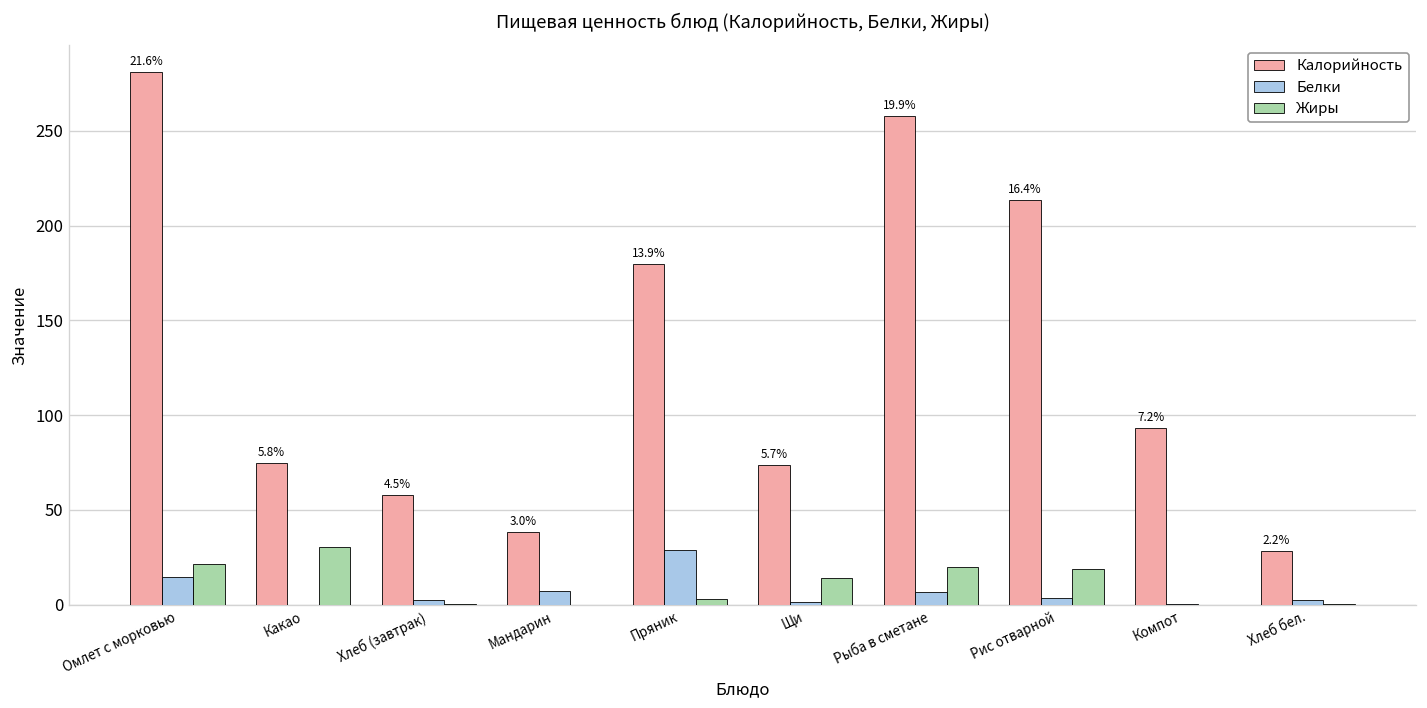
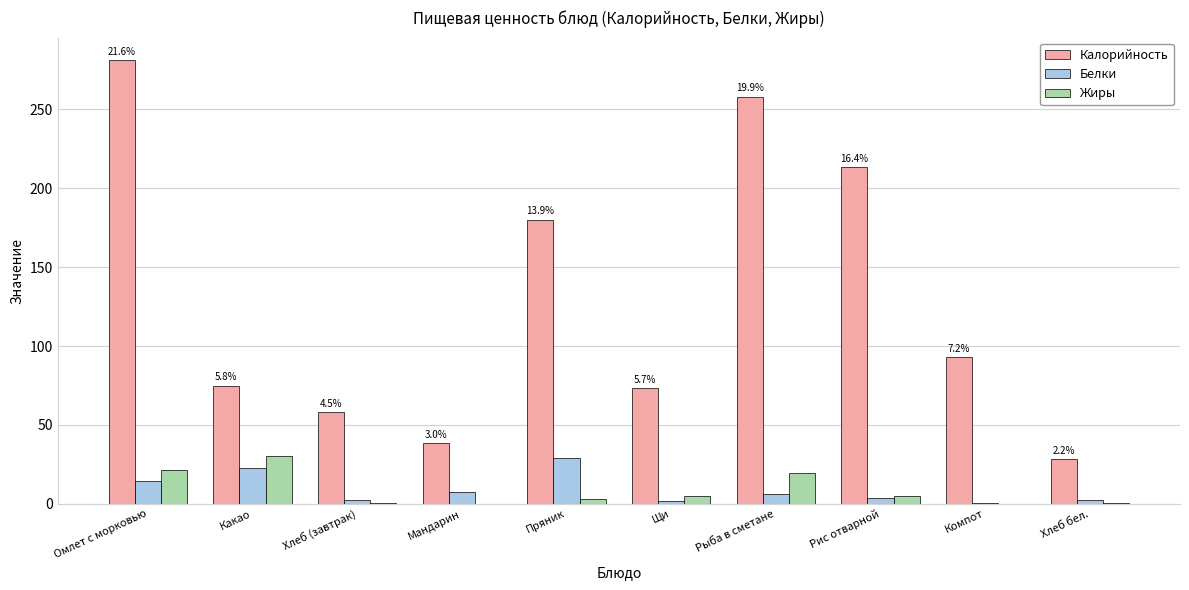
  {
    "Белки": {
      "Омлет с морковью": 15,
-     "Какао": 0,
+     "Какао": 23,
      "Хлеб (завтрак)": 2,
      "Мандарин": 8,
      "Пряник": 29,
      "Щи": 2,
      "Рыба в сметане": 7,
      "Рис отварной": 4,
      "Хлеб бел.": 2
    },
    "Жиры": {
      "Омлет с морковью": 22,
      "Какао": 30,
      "Мандарин": 0,
      "Пряник": 3,
-     "Щи": 14,
+     "Щи": 5,
      "Рыба в сметане": 20,
-     "Рис отварной": 19,
+     "Рис отварной": 5,
      "Компот": 0
    }
  }
